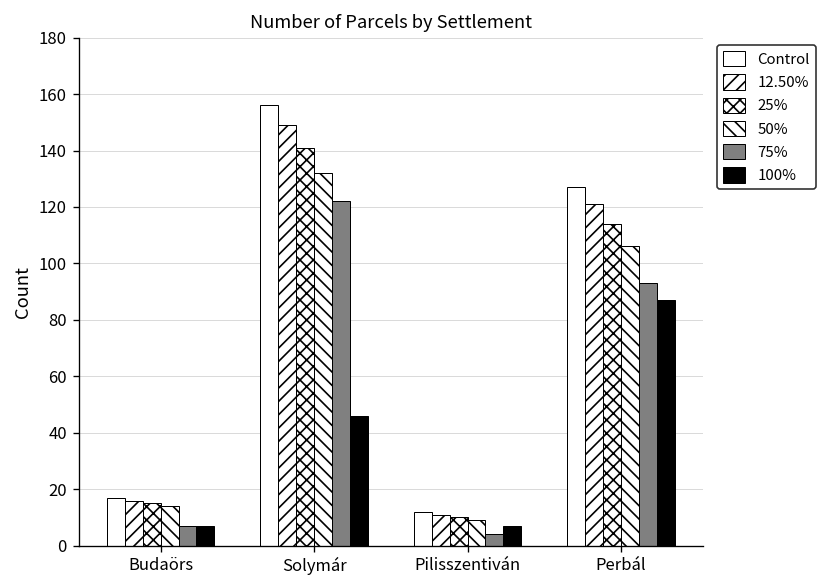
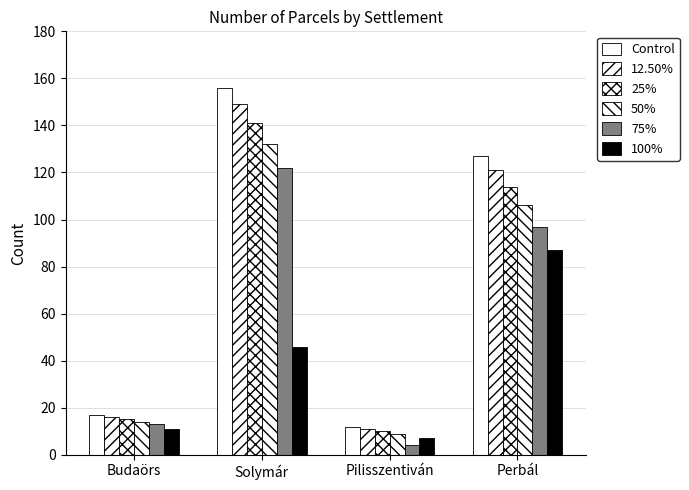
  {
    "75%": {
-     "Budaörs": 7,
+     "Budaörs": 13,
      "Solymár": 122,
      "Pilisszentiván": 4,
-     "Perbál": 93
+     "Perbál": 97
    },
    "100%": {
-     "Budaörs": 7,
+     "Budaörs": 11,
      "Solymár": 46,
      "Pilisszentiván": 7,
      "Perbál": 87
    }
  }
